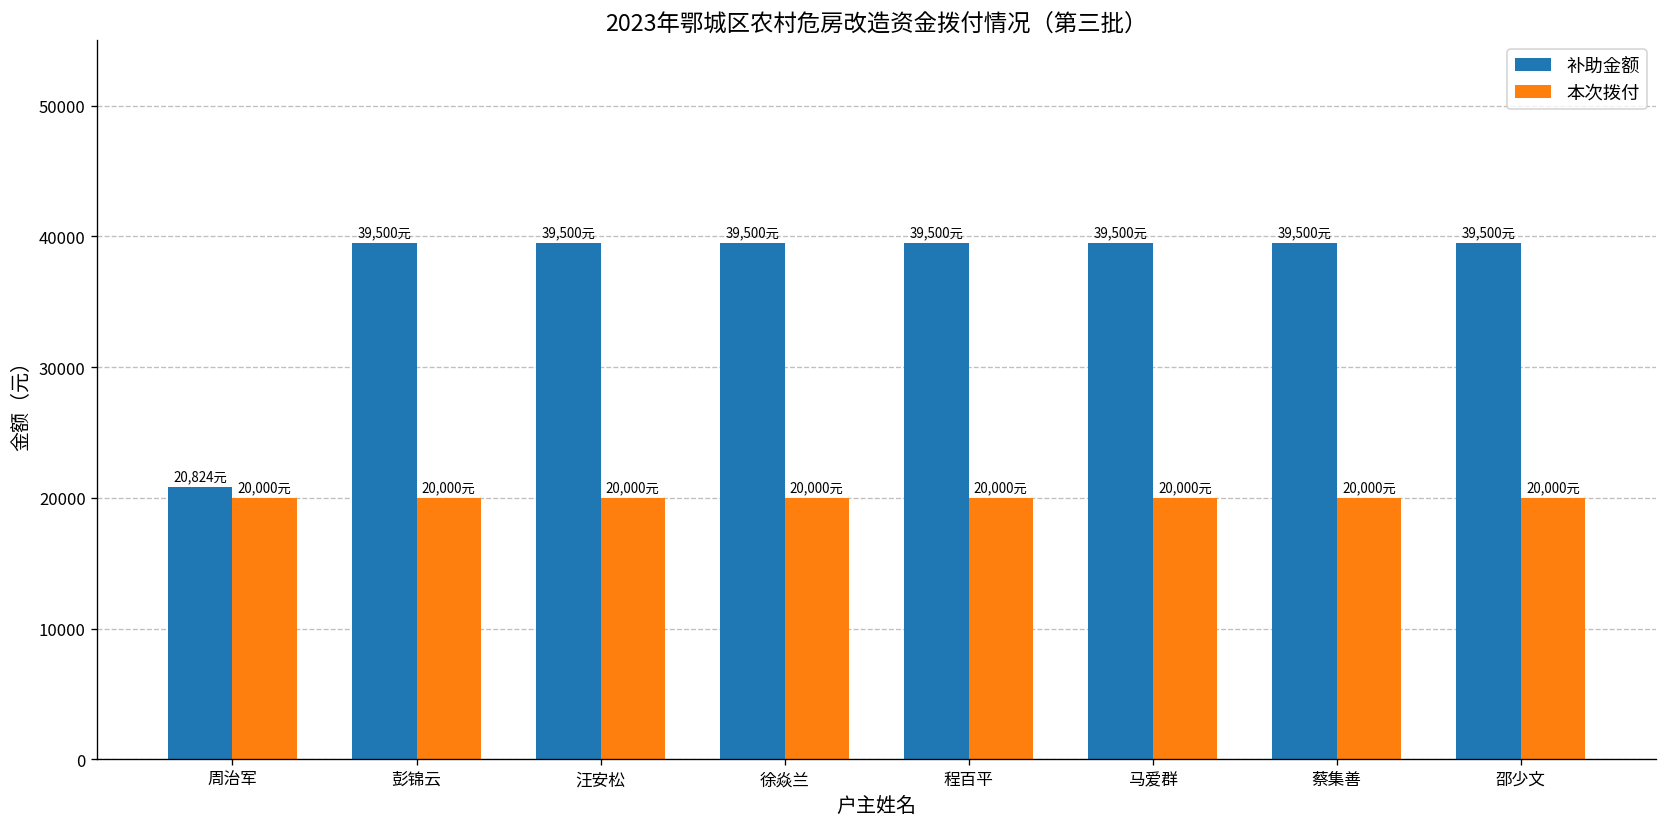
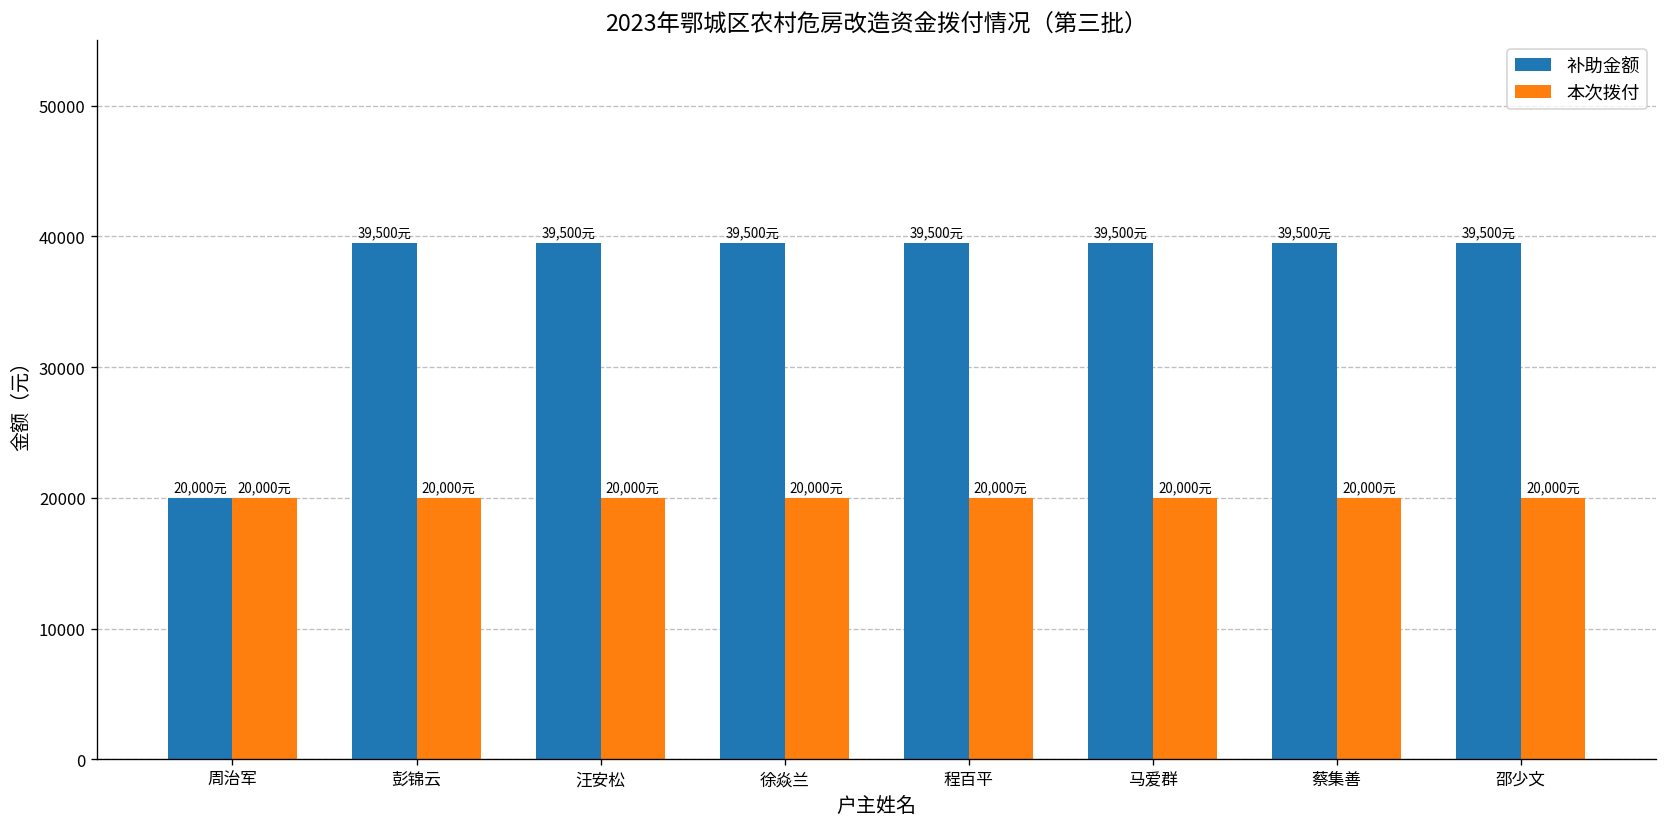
  {
    "补助金额": {
-     "周治军": "20,824元",
+     "周治军": "20,000元",
      "彭锦云": "39,500元",
      "汪安松": "39,500元",
      "徐焱兰": "39,500元",
      "程百平": "39,500元",
      "马爱群": "39,500元",
      "蔡集善": "39,500元",
      "邵少文": "39,500元"
    },
    "本次拨付": {
      "周治军": "20,000元",
      "彭锦云": "20,000元",
      "汪安松": "20,000元",
      "徐焱兰": "20,000元",
      "程百平": "20,000元",
      "马爱群": "20,000元",
      "蔡集善": "20,000元",
      "邵少文": "20,000元"
    }
  }
